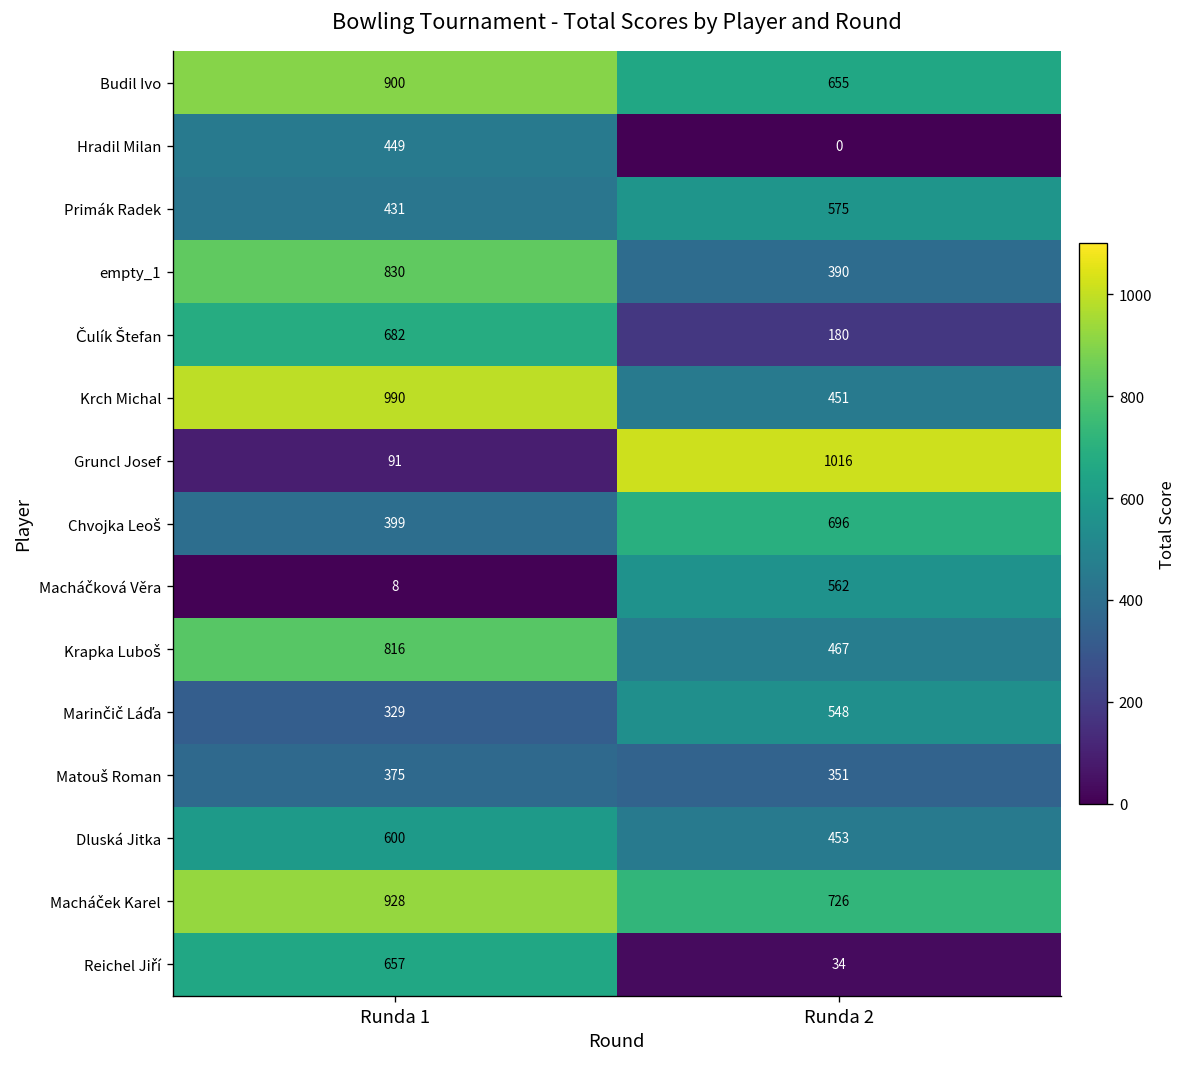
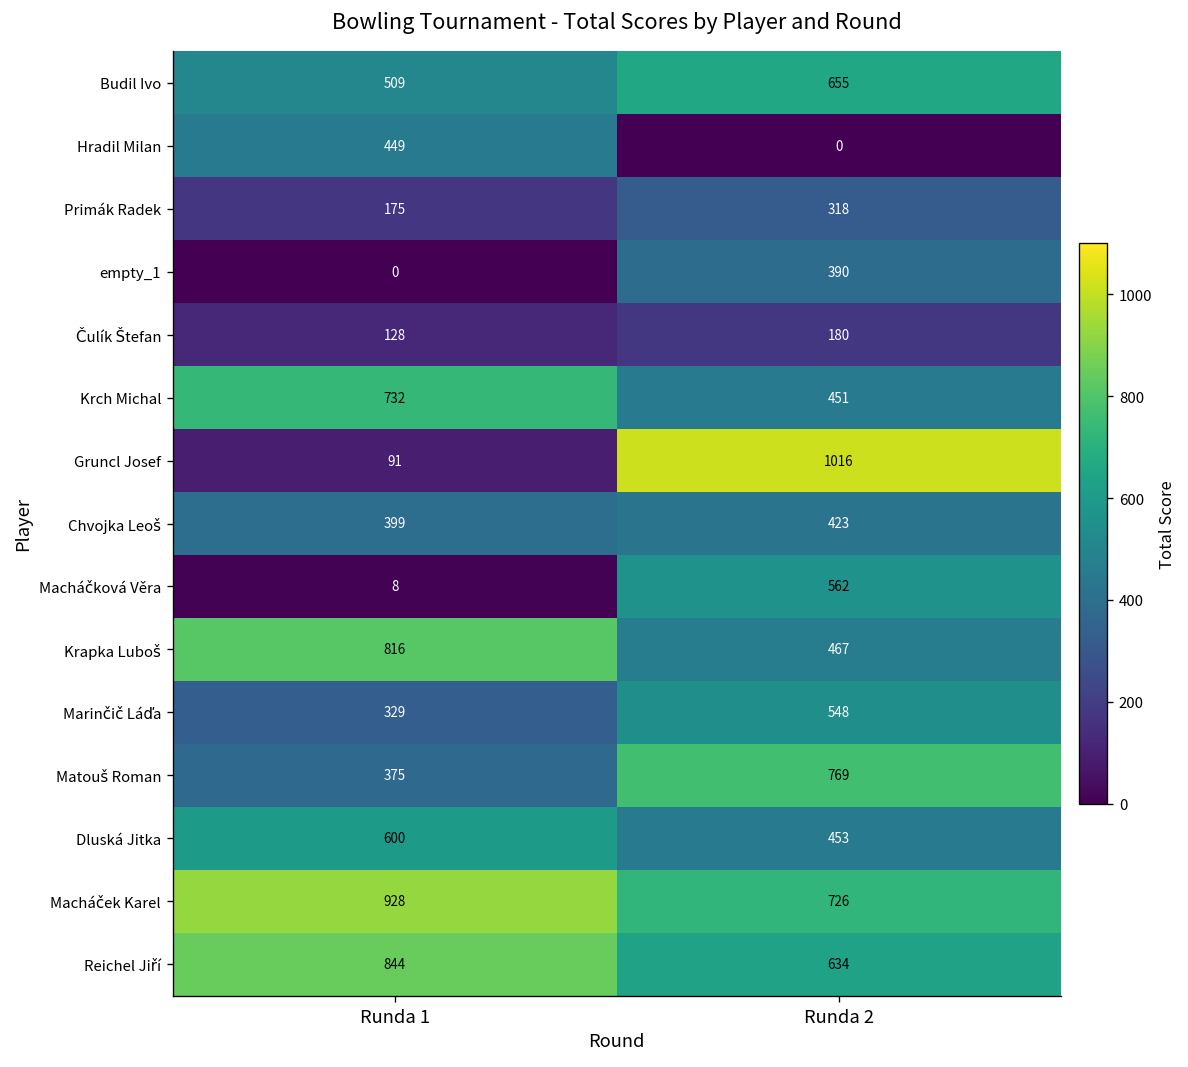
  {
    "Budil Ivo": {
-     "Runda 1": 900,
+     "Runda 1": 509,
      "Runda 2": 655
    },
    "Hradil Milan": {
      "Runda 1": 449,
      "Runda 2": 0
    },
    "Primák Radek": {
-     "Runda 1": 431,
-     "Runda 2": 575
+     "Runda 1": 175,
+     "Runda 2": 318
    },
    "empty_1": {
-     "Runda 1": 830,
+     "Runda 1": 0,
      "Runda 2": 390
    },
    "Čulík Štefan": {
-     "Runda 1": 682,
+     "Runda 1": 128,
      "Runda 2": 180
    },
    "Krch Michal": {
-     "Runda 1": 990,
+     "Runda 1": 732,
      "Runda 2": 451
    },
    "Gruncl Josef": {
      "Runda 1": 91,
      "Runda 2": 1016
    },
    "Chvojka Leoš": {
      "Runda 1": 399,
-     "Runda 2": 696
+     "Runda 2": 423
    },
    "Macháčková Věra": {
      "Runda 1": 8,
      "Runda 2": 562
    },
    "Krapka Luboš": {
      "Runda 1": 816,
      "Runda 2": 467
    },
    "Marinčič Láďa": {
      "Runda 1": 329,
      "Runda 2": 548
    },
    "Matouš Roman": {
      "Runda 1": 375,
-     "Runda 2": 351
+     "Runda 2": 769
    },
    "Dluská Jitka": {
      "Runda 1": 600,
      "Runda 2": 453
    },
    "Macháček Karel": {
      "Runda 1": 928,
      "Runda 2": 726
    },
    "Reichel Jiří": {
-     "Runda 1": 657,
-     "Runda 2": 34
+     "Runda 1": 844,
+     "Runda 2": 634
    }
  }
